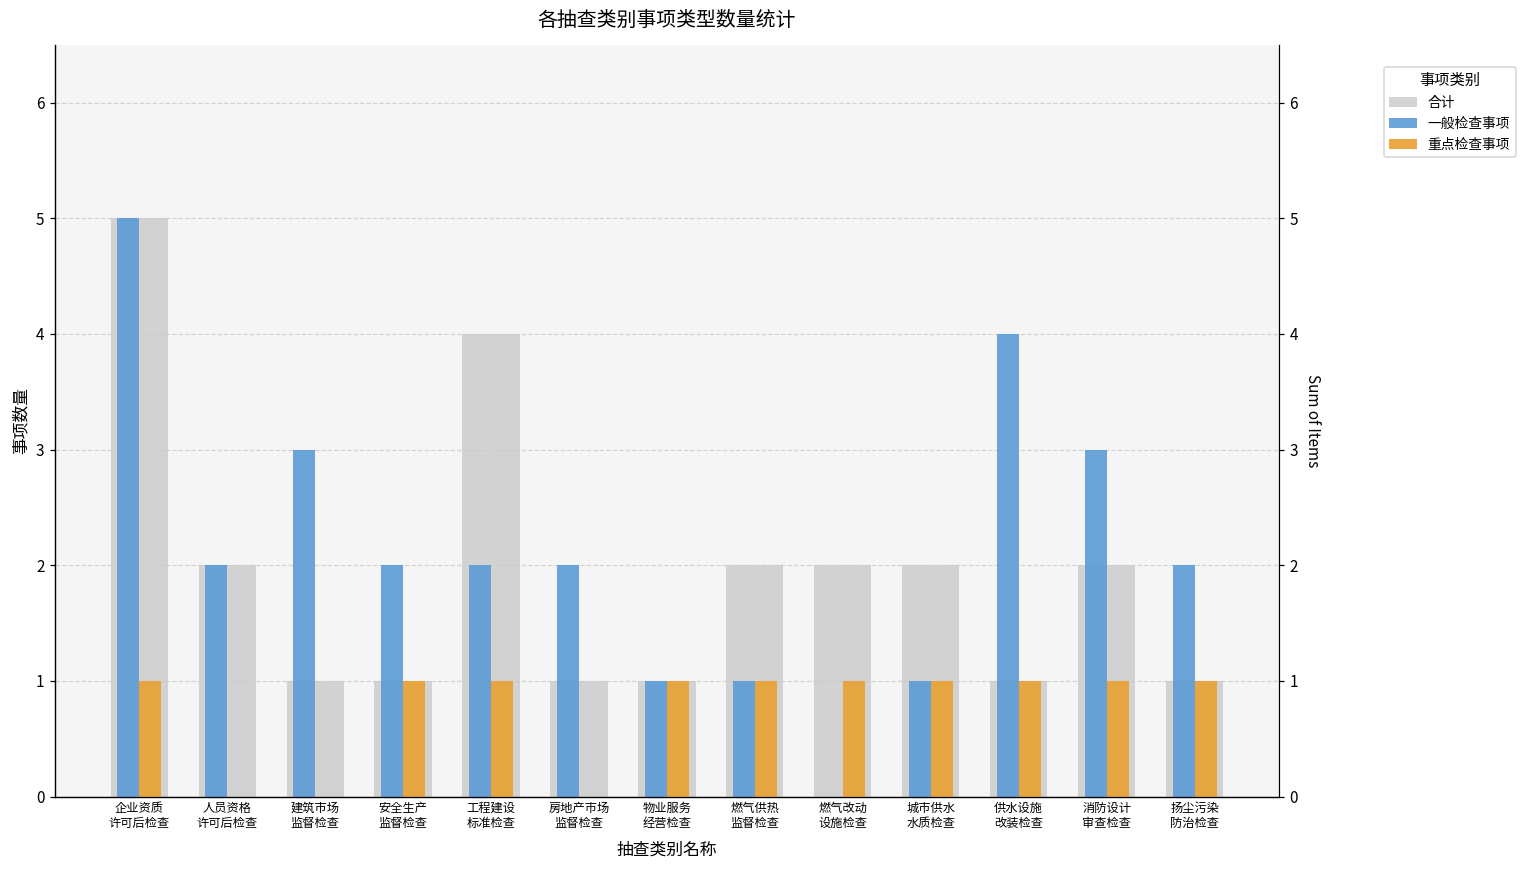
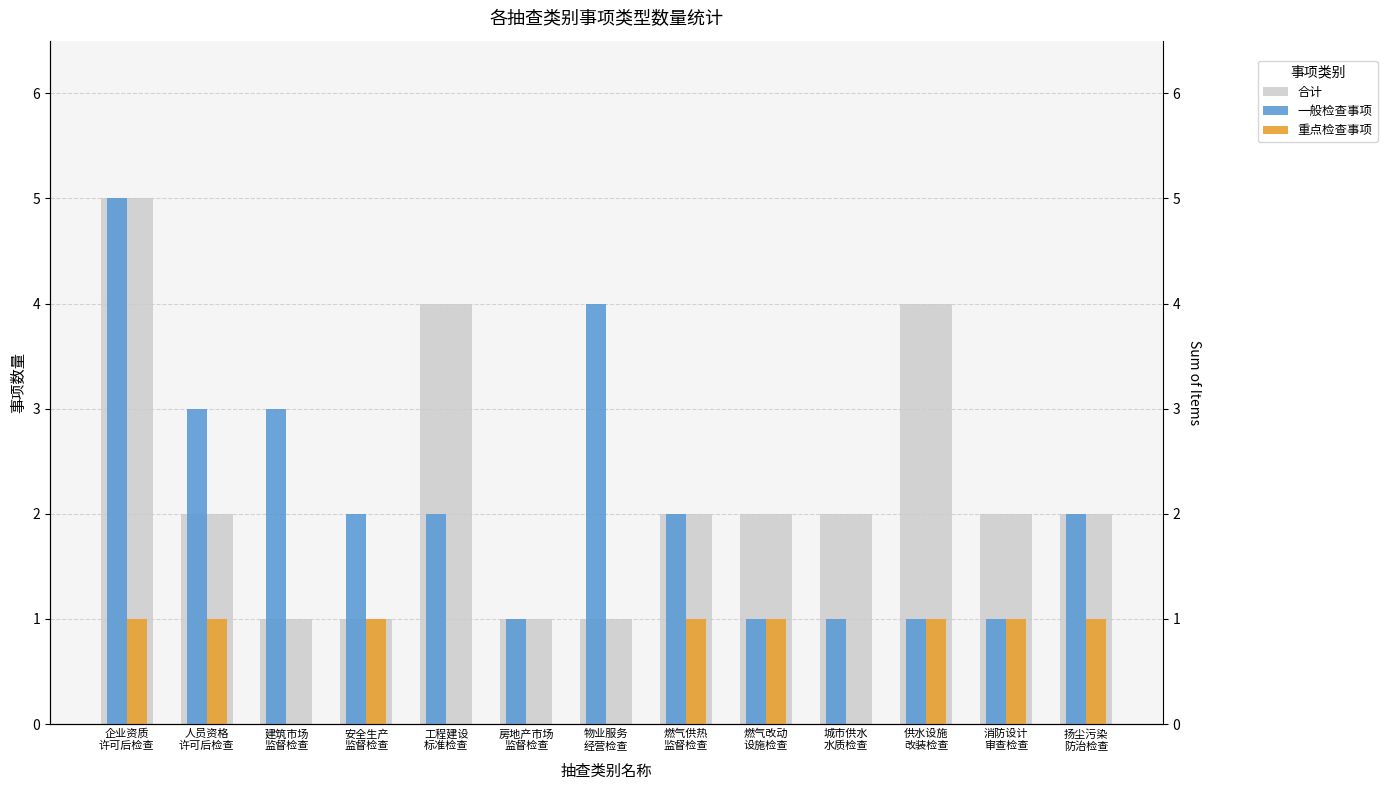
  {
    "合计": {
      "企业资质 许可后检查": 5,
      "人员资格 许可后检查": 2,
      "建筑市场 监督检查": 1,
      "安全生产 监督检查": 1,
      "工程建设 标准检查": 4,
      "房地产市场 监督检查": 1,
      "物业服务 经营检查": 1,
      "燃气供热 监督检查": 2,
      "燃气改动 设施检查": 2,
      "城市供水 水质检查": 2,
-     "供水设施 改装检查": 1,
+     "供水设施 改装检查": 4,
      "消防设计 审查检查": 2,
-     "扬尘污染 防治检查": 1
+     "扬尘污染 防治检查": 2
    },
    "一般检查事项": {
      "企业资质 许可后检查": 5,
-     "人员资格 许可后检查": 2,
+     "人员资格 许可后检查": 3,
      "建筑市场 监督检查": 3,
      "安全生产 监督检查": 2,
-     "房地产市场 监督检查": 2,
-     "物业服务 经营检查": 1,
-     "燃气供热 监督检查": 1,
-     "燃气改动 设施检查": 0,
-     "供水设施 改装检查": 4,
-     "消防设计 审查检查": 3,
+     "房地产市场 监督检查": 1,
+     "物业服务 经营检查": 4,
+     "燃气供热 监督检查": 2,
+     "燃气改动 设施检查": 1,
+     "供水设施 改装检查": 1,
+     "消防设计 审查检查": 1,
      "扬尘污染 防治检查": 2
    },
    "重点检查事项": {
-     "人员资格 许可后检查": 0,
+     "人员资格 许可后检查": 1,
      "建筑市场 监督检查": 0,
      "安全生产 监督检查": 1,
-     "工程建设 标准检查": 1,
+     "工程建设 标准检查": 0,
      "房地产市场 监督检查": 0,
-     "物业服务 经营检查": 1,
-     "城市供水 水质检查": 1
+     "物业服务 经营检查": 0,
+     "城市供水 水质检查": 0
    }
  }
